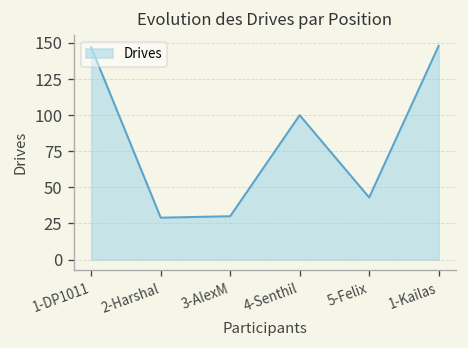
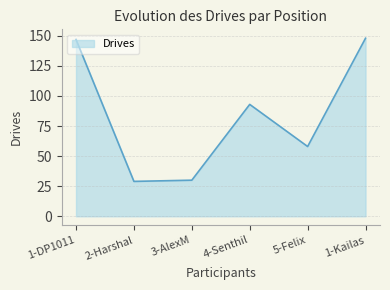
  {
    "2-Harshal": 29,
    "3-AlexM": 30,
-   "4-Senthil": 100,
-   "5-Felix": 43,
+   "4-Senthil": 93,
+   "5-Felix": 58,
    "1-Kailas": 148
  }
